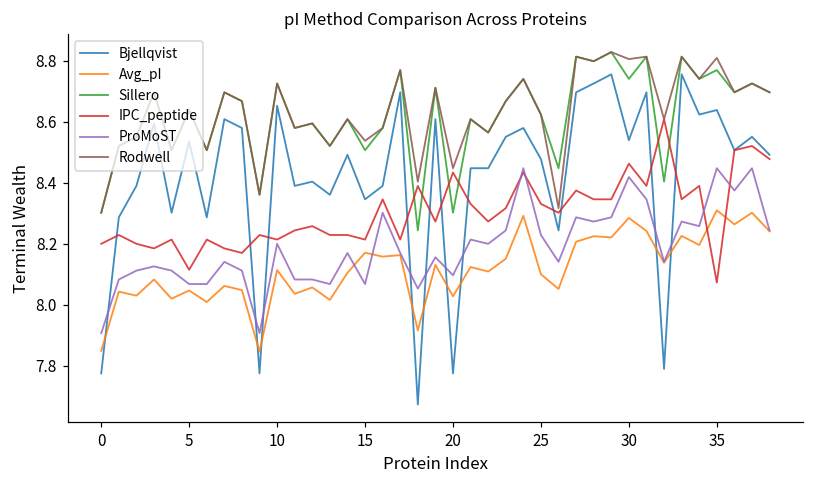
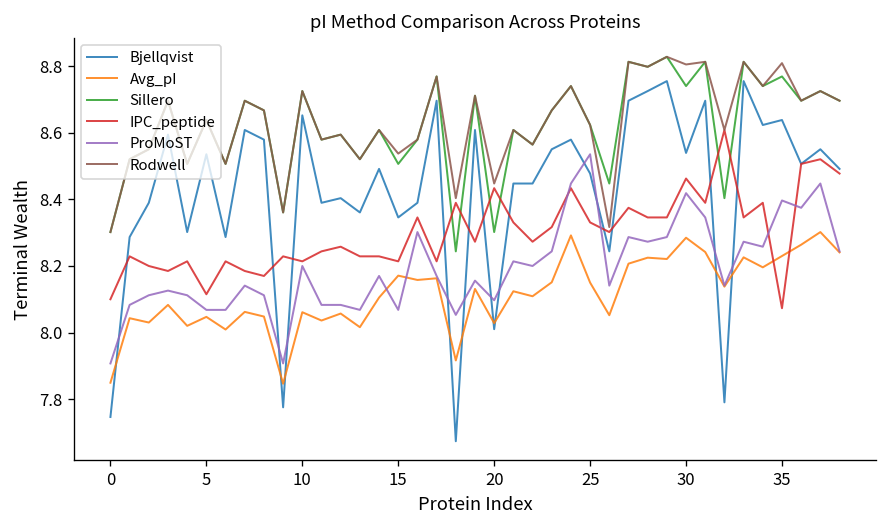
  {
    "Bjellqvist": {
-     "0": 7.78,
+     "0": 7.75,
      "10": 8.65,
      "15": 8.35,
-     "20": 7.78,
+     "20": 8.01,
      "25": 8.48,
      "30": 8.54,
      "35": 8.64
    },
    "Avg_pI": {
      "0": 7.85,
      "5": 8.05,
-     "10": 8.11,
+     "10": 8.06,
      "15": 8.17,
      "20": 8.03,
-     "25": 8.10,
+     "25": 8.15,
      "30": 8.29,
-     "35": 8.31
+     "35": 8.23
    },
    "Sillero": {
      "15": 8.51,
      "20": 8.30,
      "30": 8.74,
      "35": 8.77
    },
    "IPC_peptide": {
-     "0": 8.2,
+     "0": 8.1,
      "5": 8.12,
      "10": 8.21,
      "15": 8.21,
      "20": 8.43,
      "25": 8.33,
      "30": 8.46,
      "35": 8.07
    },
    "ProMoST": {
      "0": 7.91,
      "5": 8.07,
      "10": 8.20,
      "15": 8.07,
      "20": 8.10,
-     "25": 8.23,
+     "25": 8.54,
      "30": 8.42,
-     "35": 8.45
+     "35": 8.40
    },
    "Rodwell": {
      "15": 8.54,
      "20": 8.45,
      "30": 8.81,
      "35": 8.81
    }
  }
